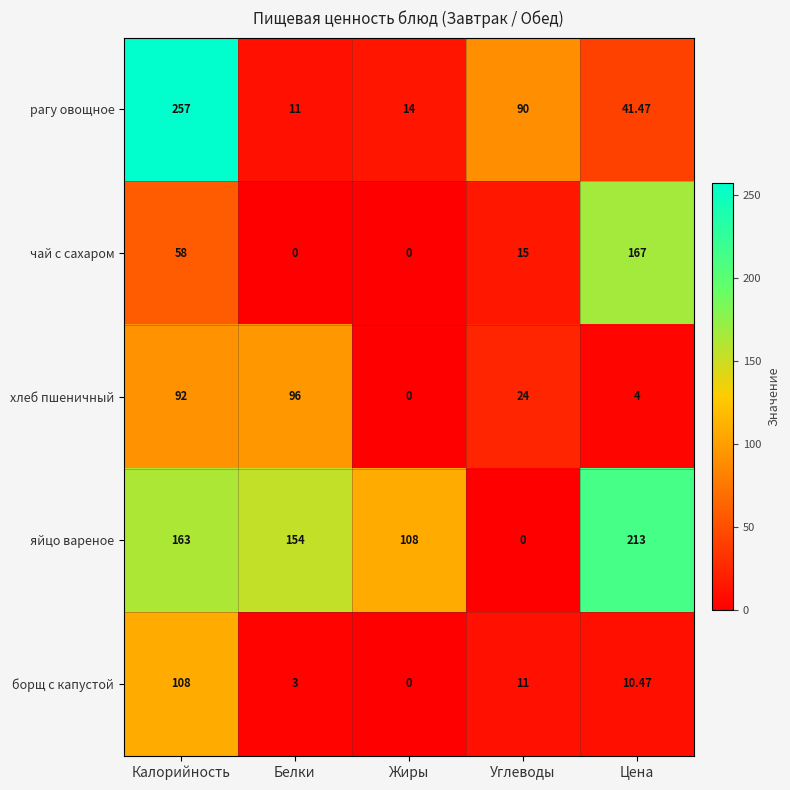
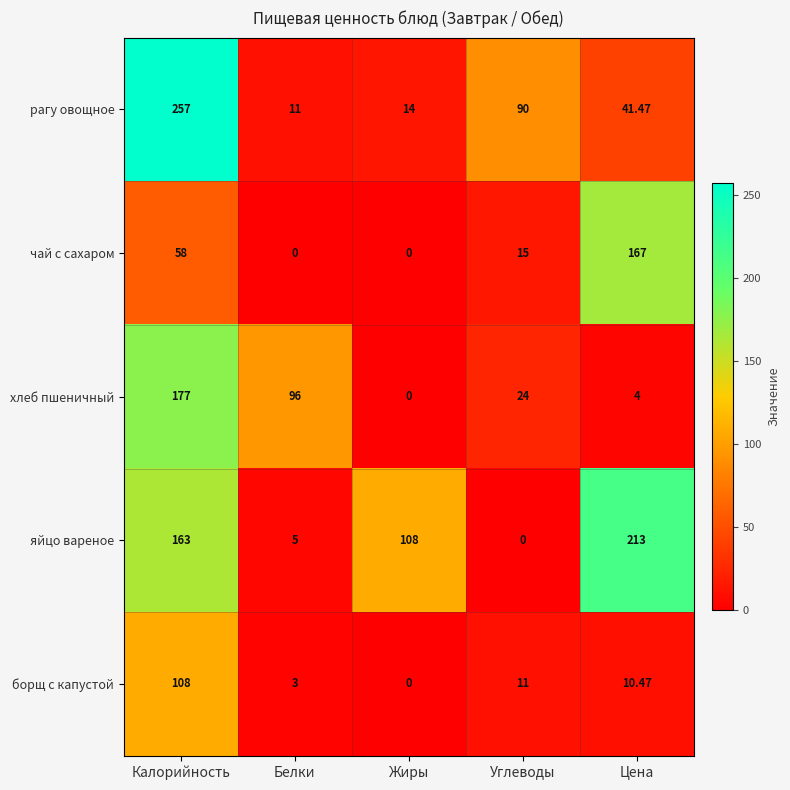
  {
    "рагу овощное": {
      "Калорийность": 257,
      "Белки": 11,
      "Жиры": 14,
      "Углеводы": 90,
      "Цена": 41.47
    },
    "чай с сахаром": {
      "Калорийность": 58,
      "Белки": 0,
      "Жиры": 0,
      "Углеводы": 15,
      "Цена": 167
    },
    "хлеб пшеничный": {
-     "Калорийность": 92,
+     "Калорийность": 177,
      "Белки": 96,
      "Жиры": 0,
      "Углеводы": 24,
      "Цена": 4
    },
    "яйцо вареное": {
      "Калорийность": 163,
-     "Белки": 154,
+     "Белки": 5,
      "Жиры": 108,
      "Углеводы": 0,
      "Цена": 213
    },
    "борщ с капустой": {
      "Калорийность": 108,
      "Белки": 3,
      "Жиры": 0,
      "Углеводы": 11,
      "Цена": 10.47
    }
  }
